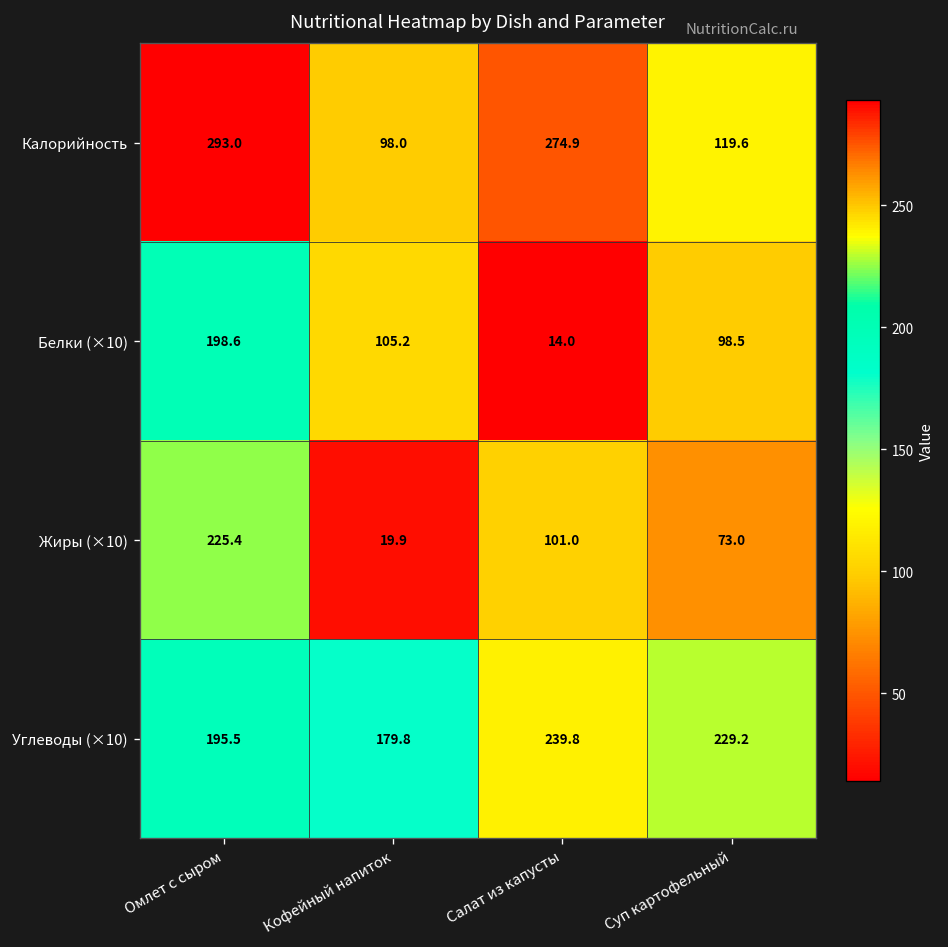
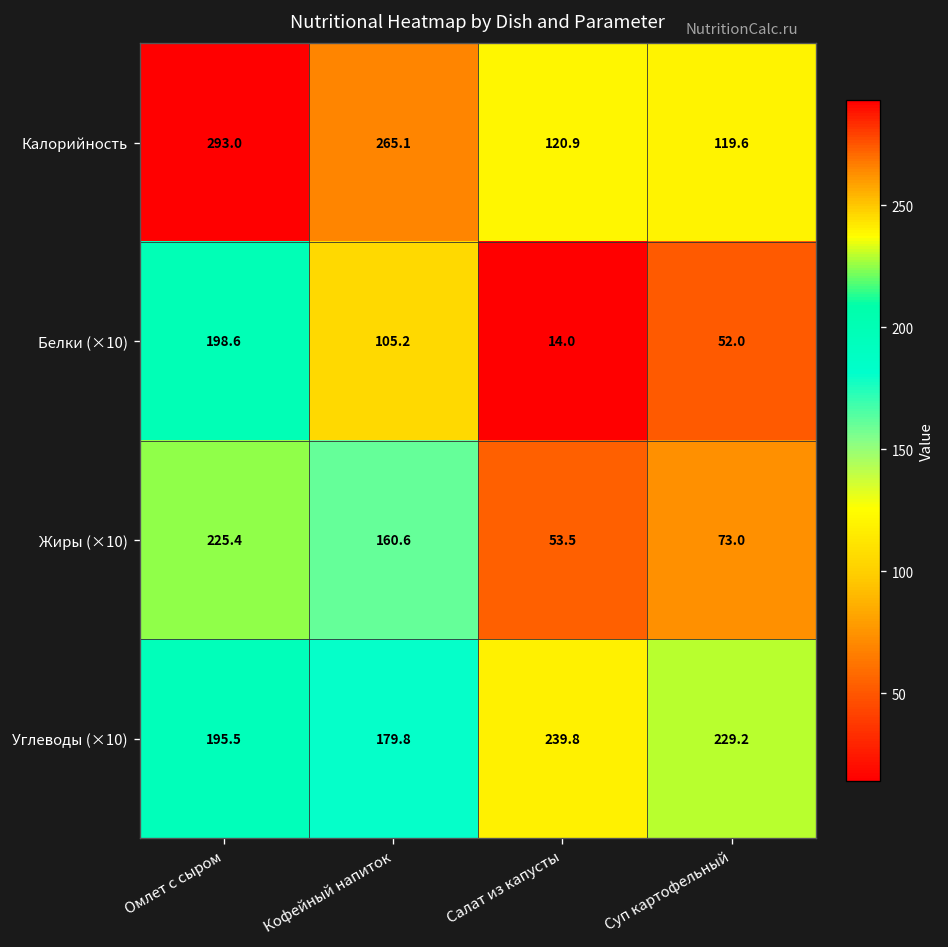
  {
    "Калорийность": {
      "Омлет с сыром": 293.0,
-     "Кофейный напиток": 98.0,
-     "Салат из капусты": 274.9,
+     "Кофейный напиток": 265.1,
+     "Салат из капусты": 120.9,
      "Суп картофельный": 119.6
    },
    "Белки (×10)": {
      "Омлет с сыром": 198.6,
      "Кофейный напиток": 105.2,
      "Салат из капусты": 14.0,
-     "Суп картофельный": 98.5
+     "Суп картофельный": 52.0
    },
    "Жиры (×10)": {
      "Омлет с сыром": 225.4,
-     "Кофейный напиток": 19.9,
-     "Салат из капусты": 101.0,
+     "Кофейный напиток": 160.6,
+     "Салат из капусты": 53.5,
      "Суп картофельный": 73.0
    },
    "Углеводы (×10)": {
      "Омлет с сыром": 195.5,
      "Кофейный напиток": 179.8,
      "Салат из капусты": 239.8,
      "Суп картофельный": 229.2
    }
  }
